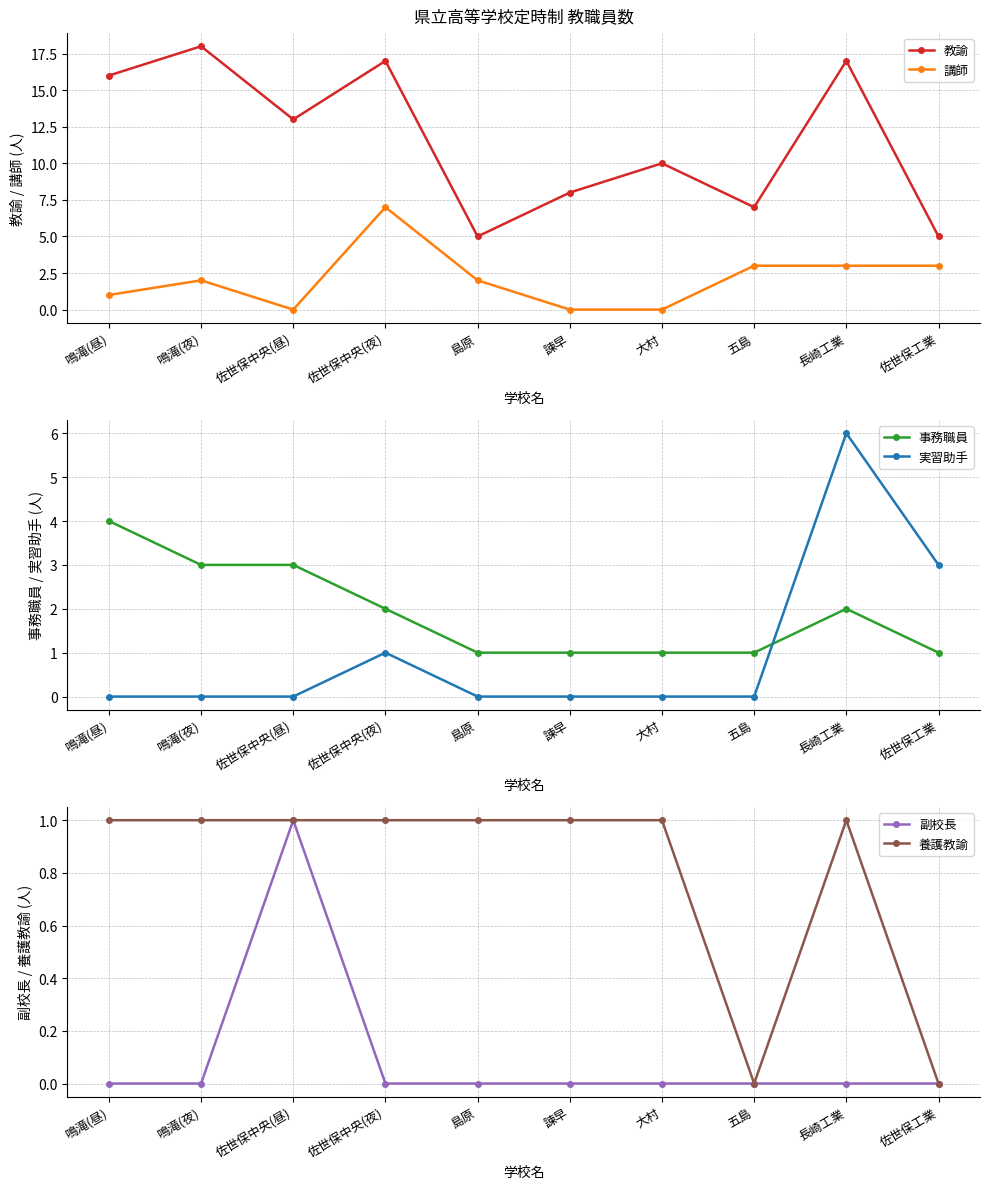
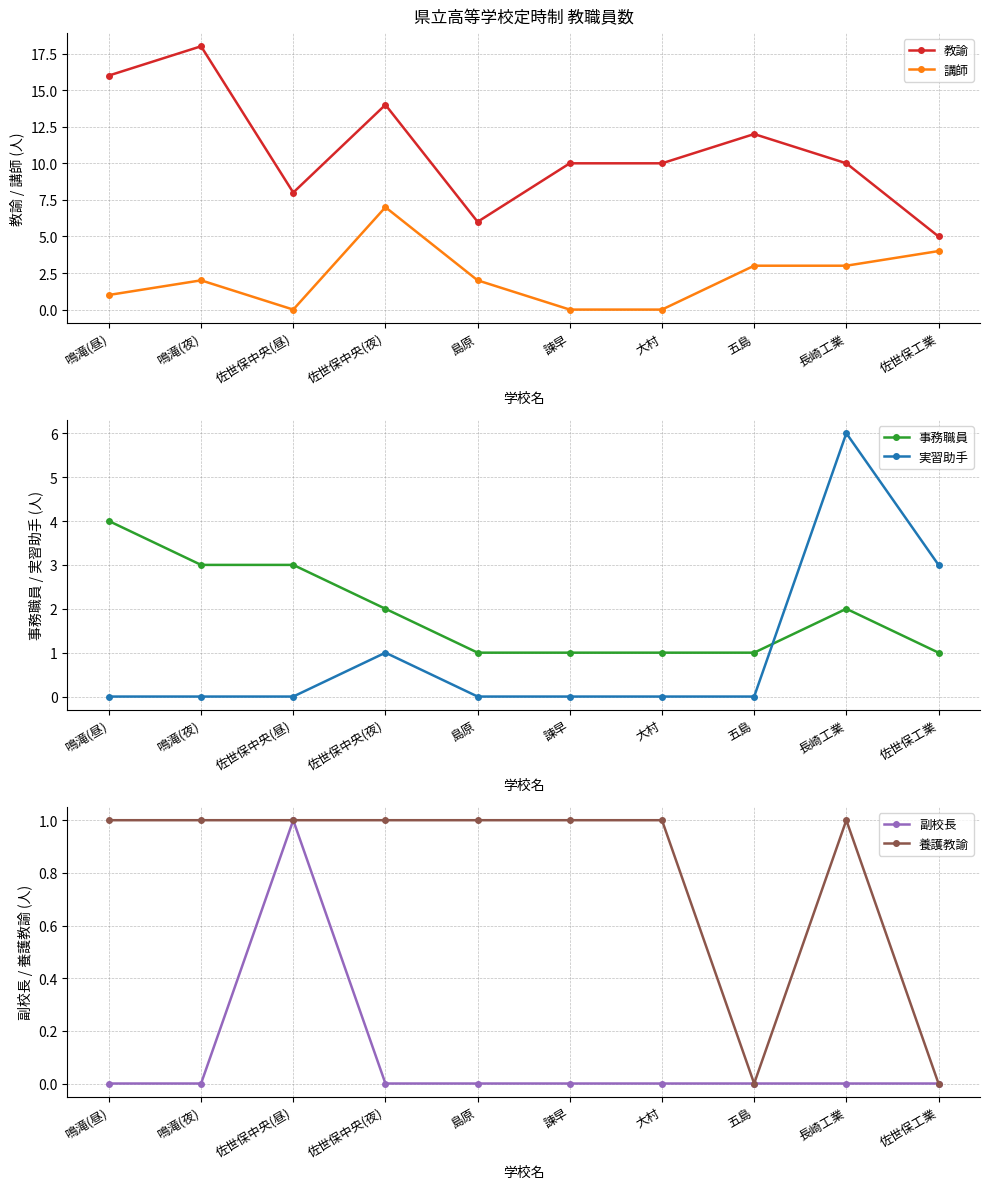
  {
    "県立高等学校定時制 教職員数": {
      "教諭": {
        "鳴滝(昼)": 16,
        "鳴滝(夜)": 18,
-       "佐世保中央(昼)": 13,
-       "佐世保中央(夜)": 17,
-       "島原": 5,
-       "諫早": 8,
+       "佐世保中央(昼)": 8,
+       "佐世保中央(夜)": 14,
+       "島原": 6,
+       "諫早": 10,
        "大村": 10,
-       "五島": 7,
-       "長崎工業": 17,
+       "五島": 12,
+       "長崎工業": 10,
        "佐世保工業": 5
      },
      "講師": {
        "鳴滝(昼)": 1,
        "鳴滝(夜)": 2,
        "佐世保中央(昼)": 0,
        "佐世保中央(夜)": 7,
        "島原": 2,
        "諫早": 0,
        "大村": 0,
        "五島": 3,
        "長崎工業": 3,
-       "佐世保工業": 3
+       "佐世保工業": 4
      }
    }
  }
